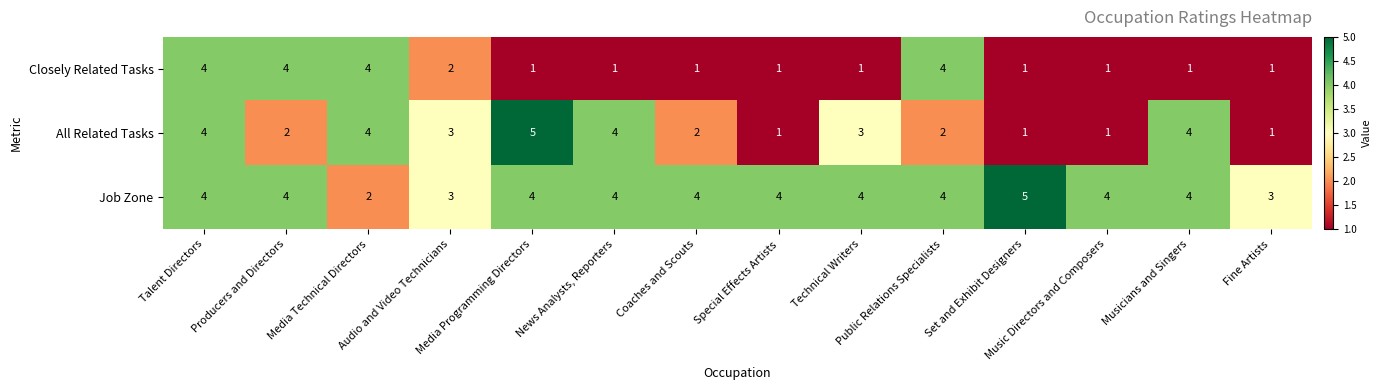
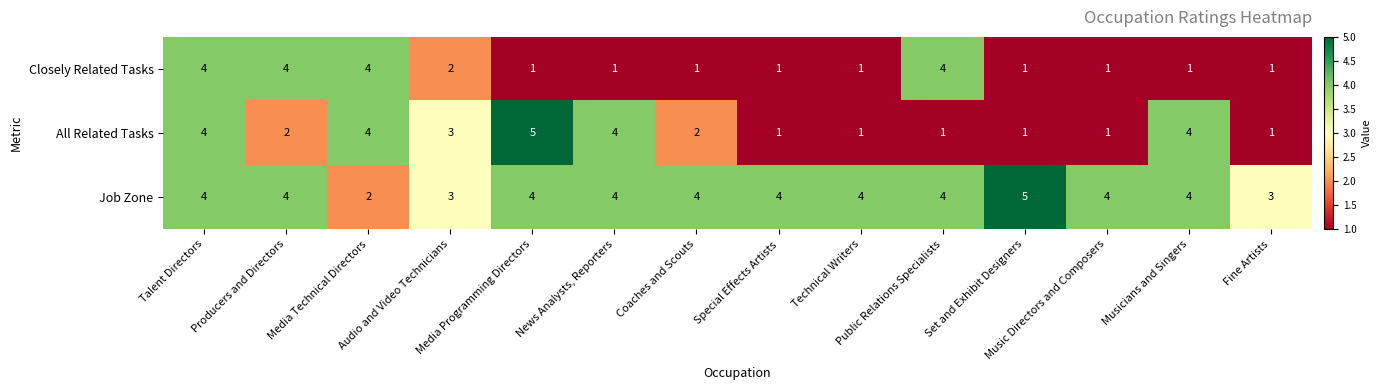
  {
    "Closely Related Tasks": {
      "Talent Directors": 4,
      "Producers and Directors": 4,
      "Media Technical Directors": 4,
      "Audio and Video Technicians": 2,
      "Media Programming Directors": 1,
      "News Analysts, Reporters": 1,
      "Coaches and Scouts": 1,
      "Special Effects Artists": 1,
      "Technical Writers": 1,
      "Public Relations Specialists": 4,
      "Set and Exhibit Designers": 1,
      "Music Directors and Composers": 1,
      "Musicians and Singers": 1,
      "Fine Artists": 1
    },
    "All Related Tasks": {
      "Talent Directors": 4,
      "Producers and Directors": 2,
      "Media Technical Directors": 4,
      "Audio and Video Technicians": 3,
      "Media Programming Directors": 5,
      "News Analysts, Reporters": 4,
      "Coaches and Scouts": 2,
      "Special Effects Artists": 1,
-     "Technical Writers": 3,
-     "Public Relations Specialists": 2,
+     "Technical Writers": 1,
+     "Public Relations Specialists": 1,
      "Set and Exhibit Designers": 1,
      "Music Directors and Composers": 1,
      "Musicians and Singers": 4,
      "Fine Artists": 1
    },
    "Job Zone": {
      "Talent Directors": 4,
      "Producers and Directors": 4,
      "Media Technical Directors": 2,
      "Audio and Video Technicians": 3,
      "Media Programming Directors": 4,
      "News Analysts, Reporters": 4,
      "Coaches and Scouts": 4,
      "Special Effects Artists": 4,
      "Technical Writers": 4,
      "Public Relations Specialists": 4,
      "Set and Exhibit Designers": 5,
      "Music Directors and Composers": 4,
      "Musicians and Singers": 4,
      "Fine Artists": 3
    }
  }
